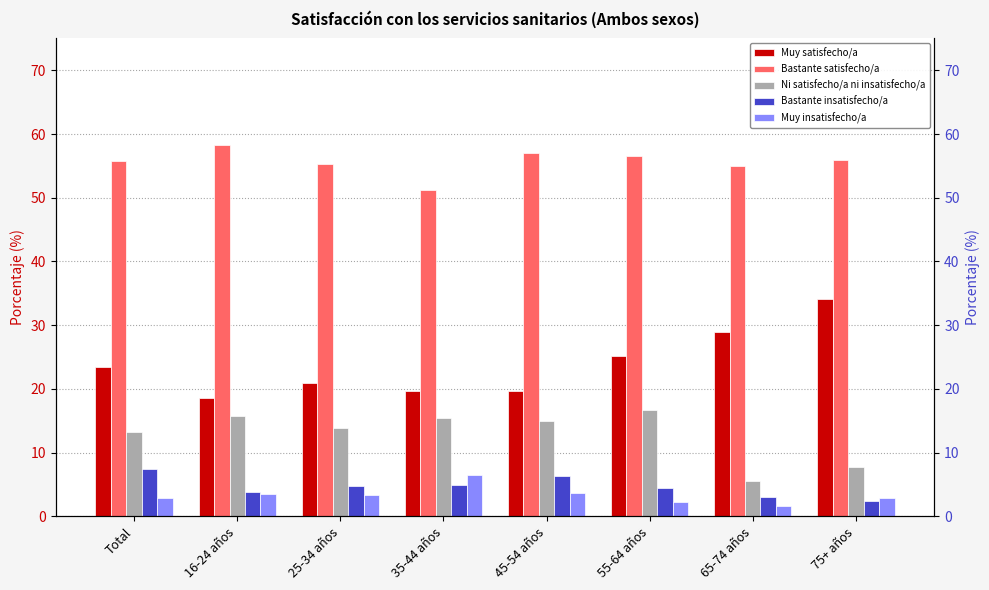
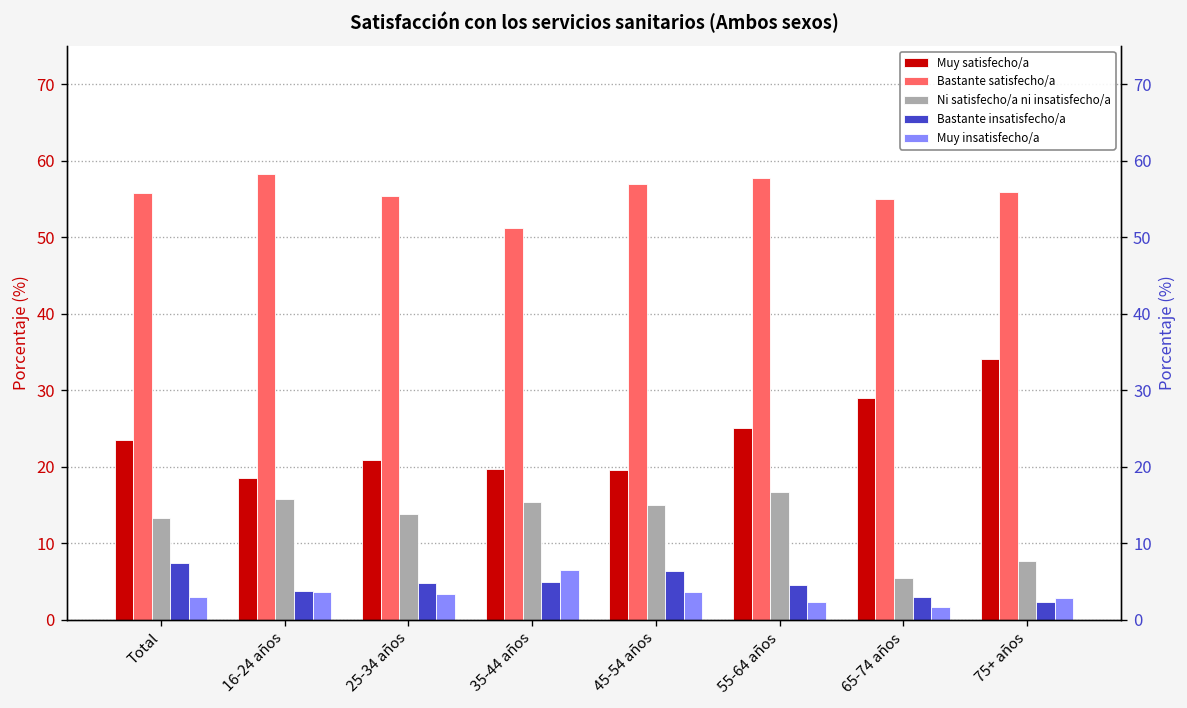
  {
    "Muy satisfecho/a": {
      "Total": 23,
      "16-24 años": 19,
      "25-34 años": 21,
      "35-44 años": 20,
      "45-54 años": 20,
      "55-64 años": 25,
      "65-74 años": 29,
      "75+ años": 34
    },
    "Bastante satisfecho/a": {
      "Total": 56,
      "16-24 años": 58,
      "25-34 años": 55,
      "35-44 años": 51,
      "45-54 años": 57,
-     "55-64 años": 56,
+     "55-64 años": 58,
      "65-74 años": 55,
      "75+ años": 56
    },
    "Ni satisfecho/a ni insatisfecho/a": {
      "Total": 13,
      "16-24 años": 16,
      "25-34 años": 14,
      "35-44 años": 15,
      "45-54 años": 15,
      "55-64 años": 17,
      "65-74 años": 5,
      "75+ años": 8
    },
    "Bastante insatisfecho/a": {
      "Total": 7,
      "16-24 años": 4,
      "25-34 años": 5,
      "35-44 años": 5,
      "45-54 años": 6,
      "55-64 años": 5,
      "65-74 años": 3,
      "75+ años": 2
    },
    "Muy insatisfecho/a": {
      "Total": 3,
      "16-24 años": 4,
      "25-34 años": 3,
      "35-44 años": 6,
      "45-54 años": 4,
      "55-64 años": 2,
      "65-74 años": 2,
      "75+ años": 3
    }
  }
